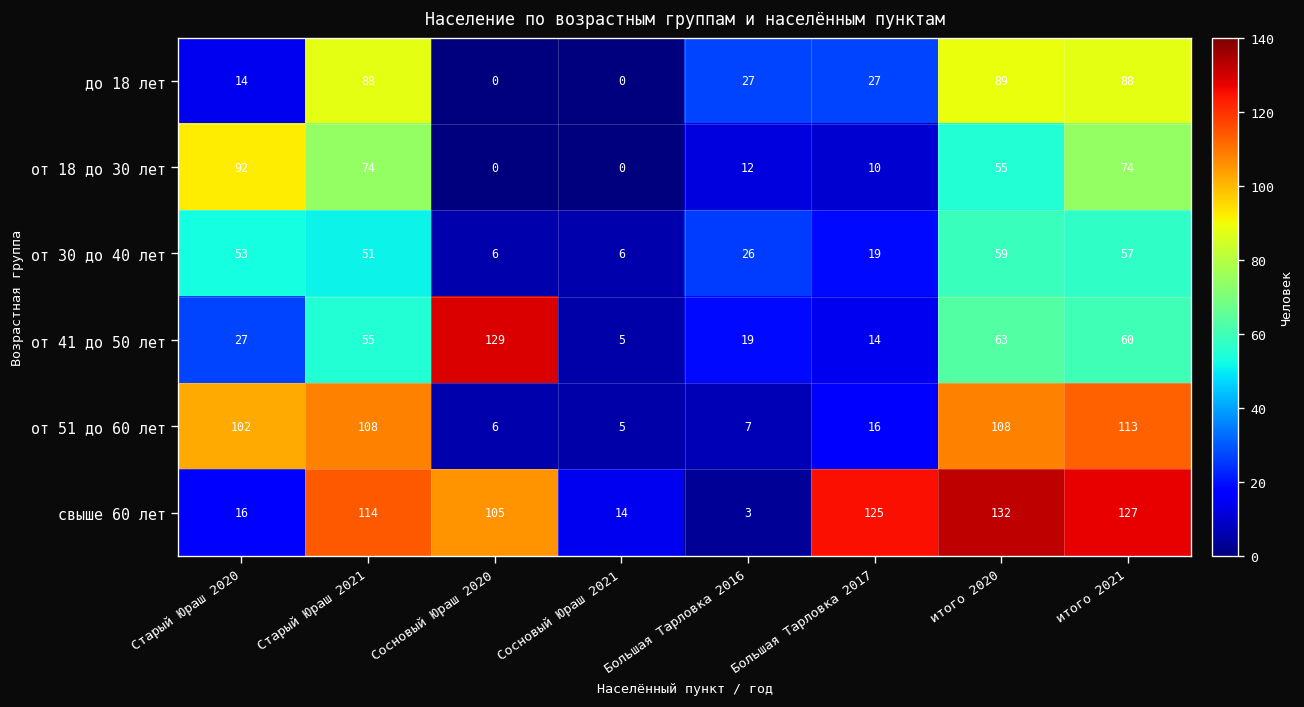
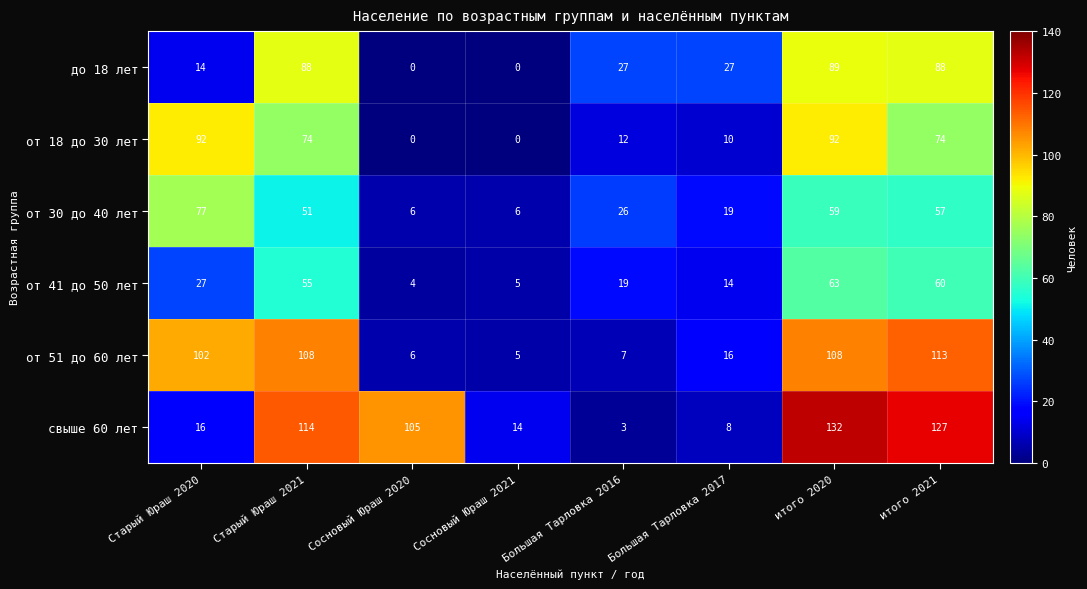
  {
    "до 18 лет": {
      "Старый Юраш 2020": 14,
      "Старый Юраш 2021": 88,
      "Сосновый Юраш 2020": 0,
      "Сосновый Юраш 2021": 0,
      "Большая Тарловка 2016": 27,
      "Большая Тарловка 2017": 27,
      "итого 2020": 89,
      "итого 2021": 88
    },
    "от 18 до 30 лет": {
      "Старый Юраш 2020": 92,
      "Старый Юраш 2021": 74,
      "Сосновый Юраш 2020": 0,
      "Сосновый Юраш 2021": 0,
      "Большая Тарловка 2016": 12,
      "Большая Тарловка 2017": 10,
-     "итого 2020": 55,
+     "итого 2020": 92,
      "итого 2021": 74
    },
    "от 30 до 40 лет": {
-     "Старый Юраш 2020": 53,
+     "Старый Юраш 2020": 77,
      "Старый Юраш 2021": 51,
      "Сосновый Юраш 2020": 6,
      "Сосновый Юраш 2021": 6,
      "Большая Тарловка 2016": 26,
      "Большая Тарловка 2017": 19,
      "итого 2020": 59,
      "итого 2021": 57
    },
    "от 41 до 50 лет": {
      "Старый Юраш 2020": 27,
      "Старый Юраш 2021": 55,
-     "Сосновый Юраш 2020": 129,
+     "Сосновый Юраш 2020": 4,
      "Сосновый Юраш 2021": 5,
      "Большая Тарловка 2016": 19,
      "Большая Тарловка 2017": 14,
      "итого 2020": 63,
      "итого 2021": 60
    },
    "от 51 до 60 лет": {
      "Старый Юраш 2020": 102,
      "Старый Юраш 2021": 108,
      "Сосновый Юраш 2020": 6,
      "Сосновый Юраш 2021": 5,
      "Большая Тарловка 2016": 7,
      "Большая Тарловка 2017": 16,
      "итого 2020": 108,
      "итого 2021": 113
    },
    "свыше 60 лет": {
      "Старый Юраш 2020": 16,
      "Старый Юраш 2021": 114,
      "Сосновый Юраш 2020": 105,
      "Сосновый Юраш 2021": 14,
      "Большая Тарловка 2016": 3,
-     "Большая Тарловка 2017": 125,
+     "Большая Тарловка 2017": 8,
      "итого 2020": 132,
      "итого 2021": 127
    }
  }
